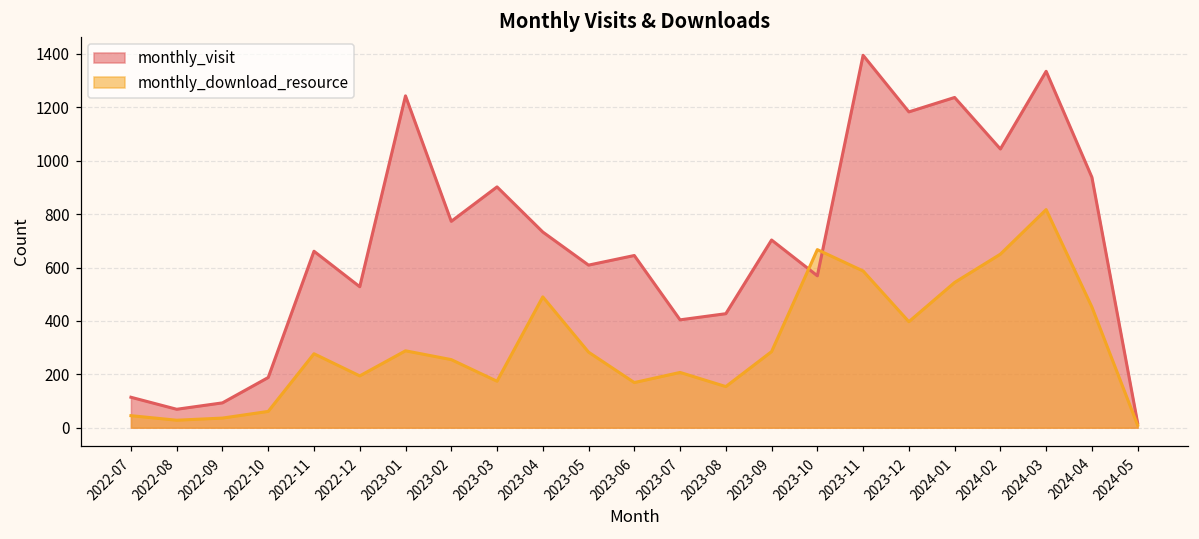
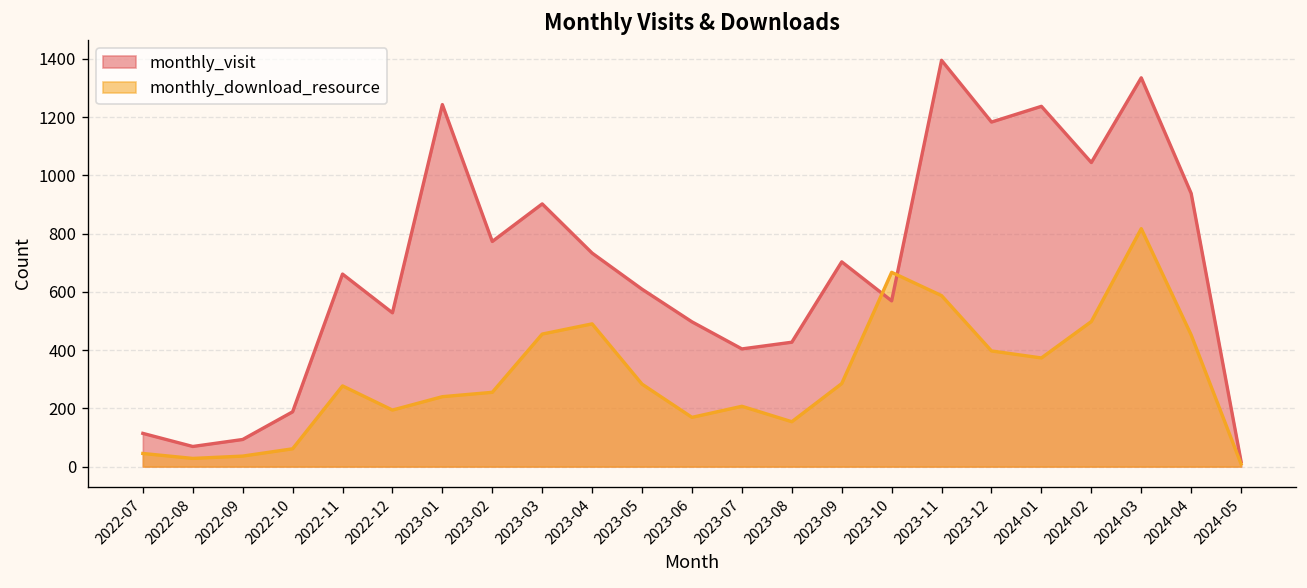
  {
    "monthly_visit": {
      "2022-07": 110,
      "2022-08": 70,
      "2022-09": 90,
      "2022-10": 190,
      "2022-11": 660,
      "2022-12": 530,
      "2023-01": 1240,
      "2023-02": 770,
      "2023-03": 900,
      "2023-04": 730,
      "2023-05": 610,
-     "2023-06": 650,
+     "2023-06": 500,
      "2023-07": 400,
      "2023-08": 430,
      "2023-09": 700,
      "2023-10": 570,
      "2023-11": 1400,
      "2023-12": 1180,
      "2024-01": 1240,
      "2024-02": 1040,
      "2024-03": 1340,
      "2024-04": 940
    },
    "monthly_download_resource": {
      "2022-07": 50,
      "2022-08": 30,
      "2022-09": 40,
      "2022-10": 60,
      "2022-11": 280,
      "2022-12": 190,
-     "2023-01": 290,
+     "2023-01": 240,
      "2023-02": 260,
-     "2023-03": 170,
+     "2023-03": 460,
      "2023-04": 490,
      "2023-05": 280,
      "2023-06": 170,
      "2023-07": 210,
      "2023-08": 150,
      "2023-09": 290,
      "2023-10": 670,
      "2023-11": 590,
      "2023-12": 400,
-     "2024-01": 540,
-     "2024-02": 650,
+     "2024-01": 370,
+     "2024-02": 500,
      "2024-03": 820,
      "2024-04": 450
    }
  }
